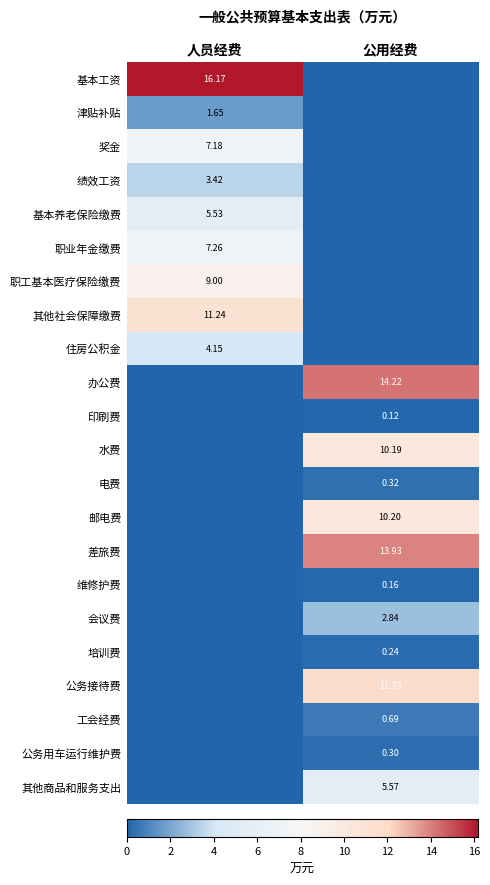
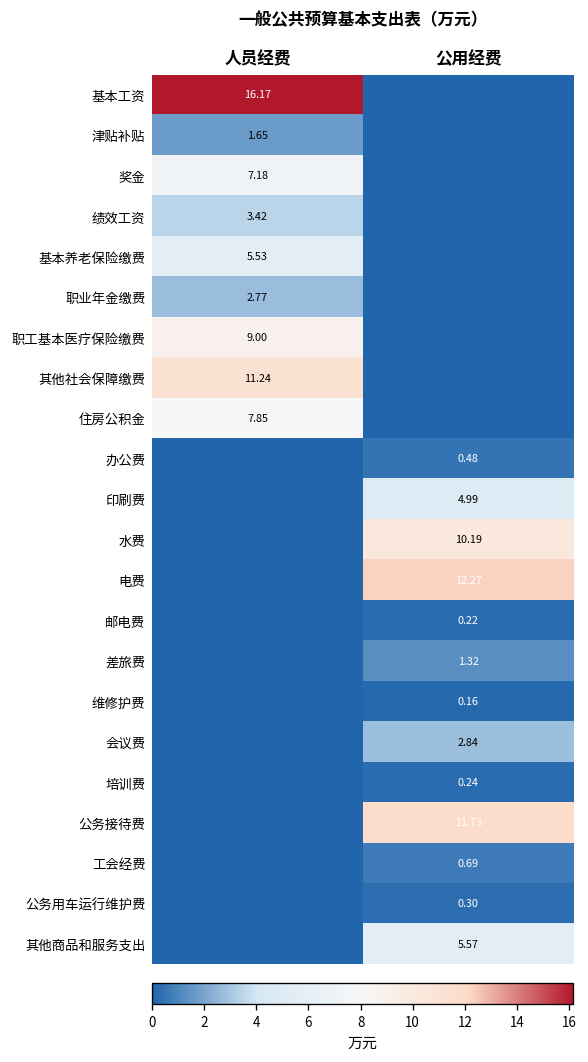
  {
    "基本工资": {
      "人员经费": 16.17
    },
    "津贴补贴": {
      "人员经费": 1.65
    },
    "奖金": {
      "人员经费": 7.18
    },
    "绩效工资": {
      "人员经费": 3.42
    },
    "基本养老保险缴费": {
      "人员经费": 5.53
    },
    "职业年金缴费": {
-     "人员经费": 7.26
+     "人员经费": 2.77
    },
    "职工基本医疗保险缴费": {
      "人员经费": 9.00
    },
    "其他社会保障缴费": {
      "人员经费": 11.24
    },
    "住房公积金": {
-     "人员经费": 4.15
+     "人员经费": 7.85
    },
    "办公费": {
-     "公用经费": 14.22
+     "公用经费": 0.48
    },
    "印刷费": {
-     "公用经费": 0.12
+     "公用经费": 4.99
    },
    "水费": {
      "公用经费": 10.19
    },
    "电费": {
-     "公用经费": 0.32
+     "公用经费": 12.27
    },
    "邮电费": {
-     "公用经费": 10.20
+     "公用经费": 0.22
    },
    "差旅费": {
-     "公用经费": 13.93
+     "公用经费": 1.32
    },
    "维修护费": {
      "公用经费": 0.16
    },
    "会议费": {
      "公用经费": 2.84
    },
    "培训费": {
      "公用经费": 0.24
    },
    "公务接待费": {
      "公用经费": 11.73
    },
    "工会经费": {
      "公用经费": 0.69
    },
    "公务用车运行维护费": {
      "公用经费": 0.30
    },
    "其他商品和服务支出": {
      "公用经费": 5.57
    }
  }
